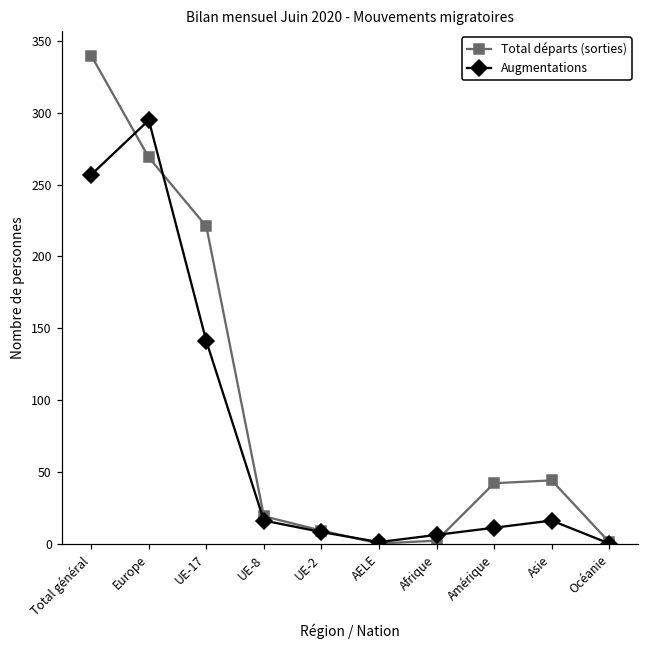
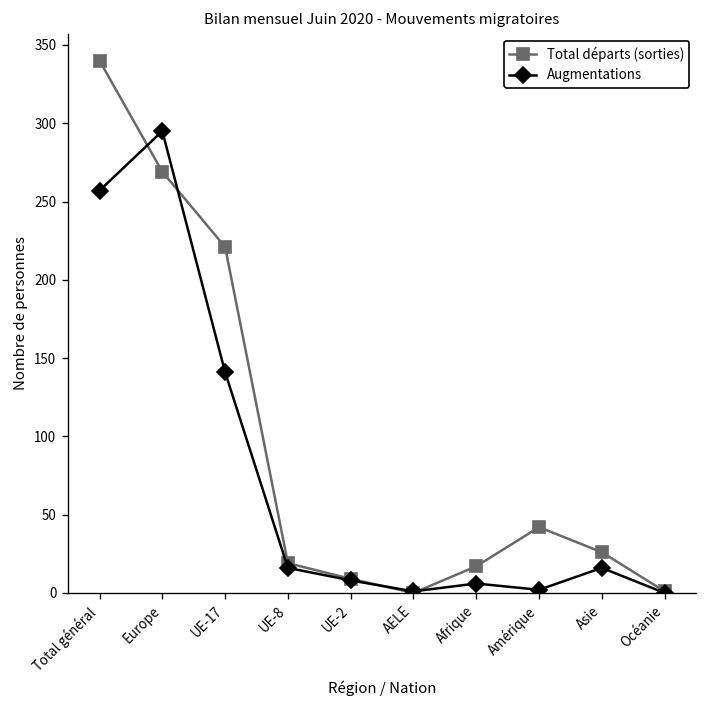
  {
    "Total départs (sorties)": {
      "Total général": 340,
      "Europe": 269,
      "UE-17": 221,
      "UE-8": 19,
-     "Afrique": 2,
+     "Afrique": 17,
      "Amérique": 42,
-     "Asie": 44
+     "Asie": 26
    },
    "Augmentations": {
      "Total général": 257,
      "Europe": 295,
      "UE-17": 141,
      "UE-8": 16,
      "Afrique": 6,
-     "Amérique": 11,
+     "Amérique": 2,
      "Asie": 16
    }
  }
